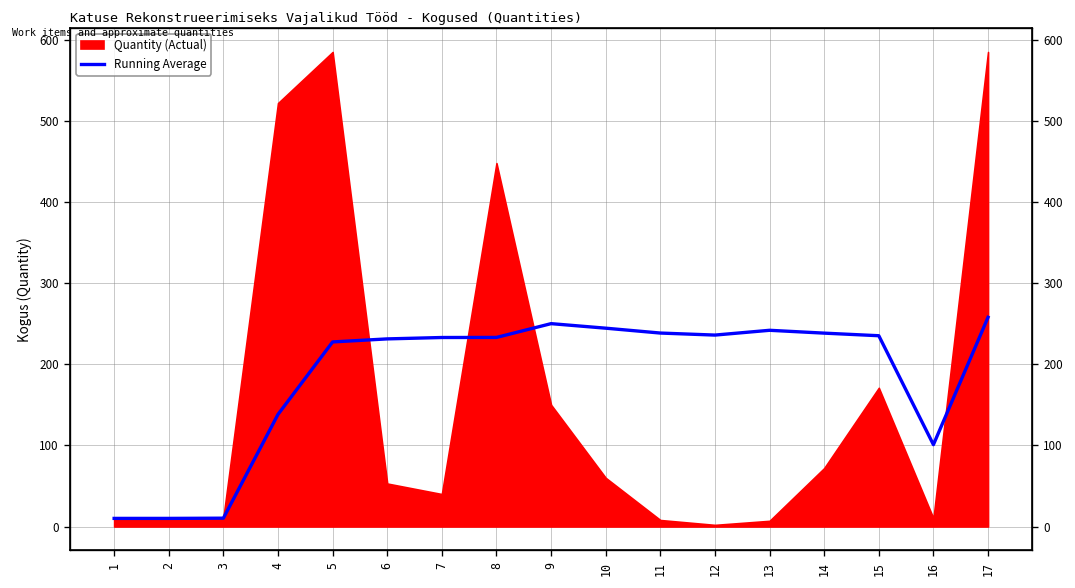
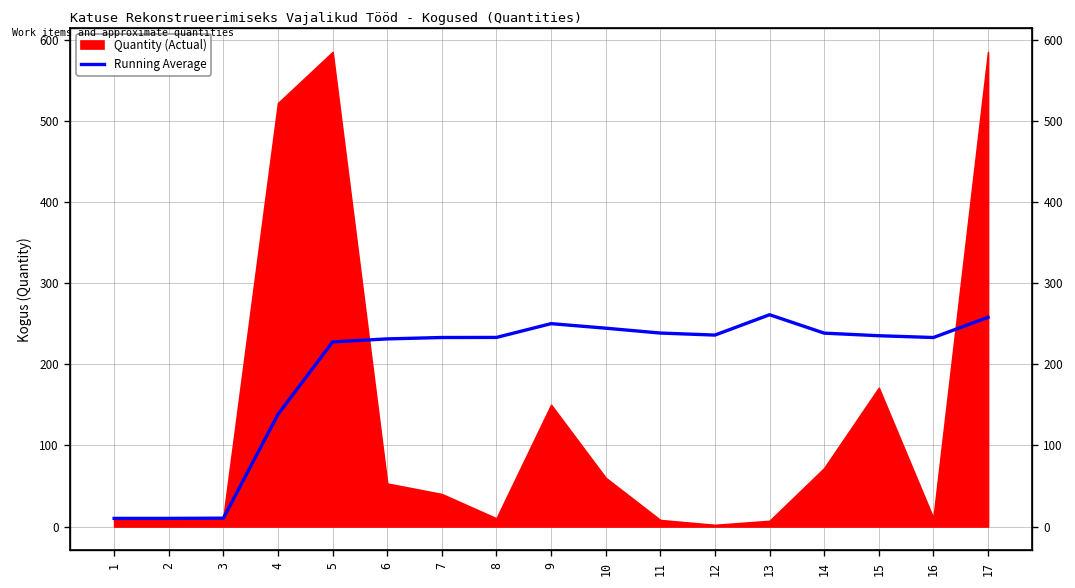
  {
    "Running Average": {
      "4": 140,
      "5": 230,
      "6": 230,
      "7": 230,
      "8": 230,
      "9": 250,
      "10": 240,
      "11": 240,
      "12": 240,
-     "13": 240,
+     "13": 260,
      "14": 240,
      "15": 240,
-     "16": 100,
+     "16": 230,
      "17": 260
    },
    "Quantity (Actual)": {
      "4": 520,
      "5": 590,
      "6": 50,
      "7": 40,
-     "8": 450,
+     "8": 10,
      "9": 150,
      "10": 60,
      "11": 10,
      "13": 10,
      "14": 70,
      "15": 170,
      "16": 10,
      "17": 590
    }
  }
